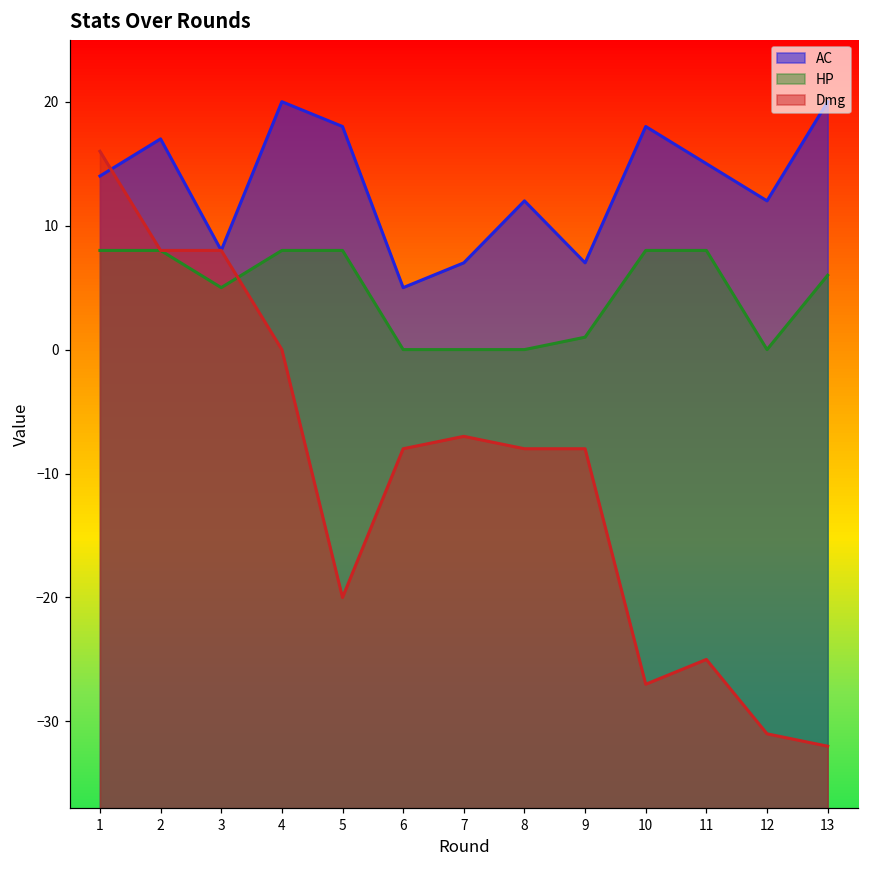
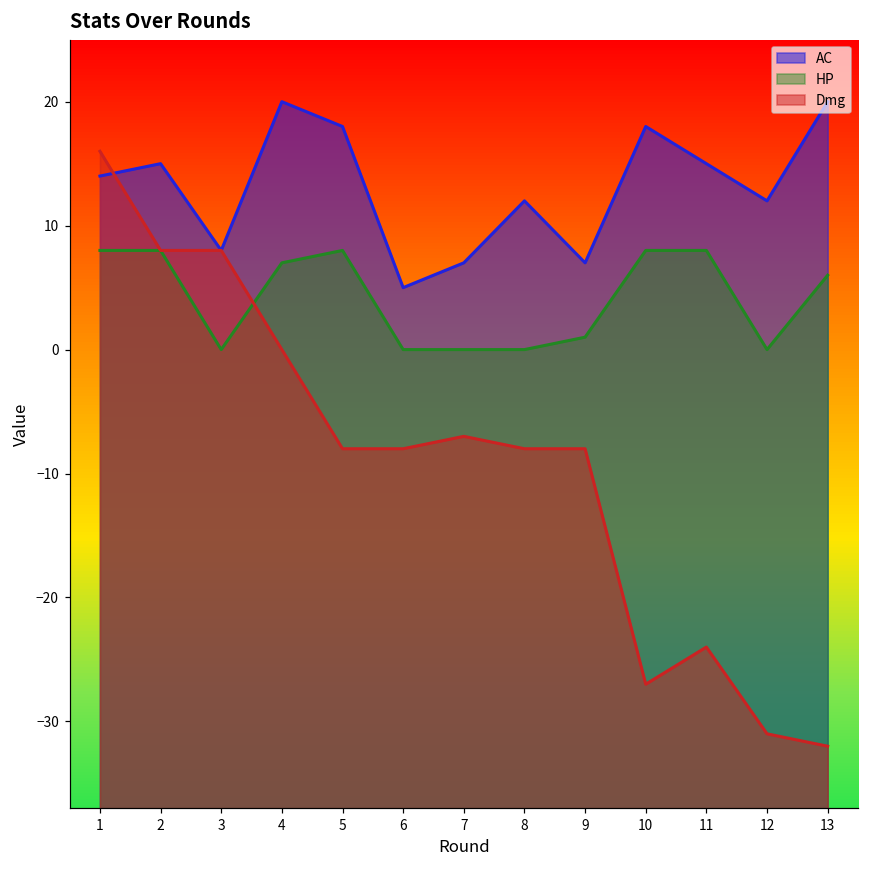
  {
    "AC": {
      "1": 14,
-     "2": 17,
+     "2": 15,
      "4": 20,
      "5": 18,
      "6": 5,
      "7": 7,
      "8": 12,
      "9": 7,
      "10": 18,
      "11": 15,
      "12": 12
    },
    "HP": {
      "1": 8,
-     "3": 5,
-     "4": 8,
+     "3": 0,
+     "4": 7,
      "5": 8,
      "6": 0,
      "7": 0,
      "8": 0,
      "9": 1,
      "10": 8,
      "11": 8,
      "12": 0,
      "13": 6
    },
    "Dmg": {
      "1": 16,
      "4": 0,
-     "5": -20,
+     "5": -8,
      "6": -8,
      "7": -7,
      "8": -8,
      "9": -8,
      "10": -27,
-     "11": -25,
+     "11": -24,
      "12": -31,
      "13": -32
    }
  }
